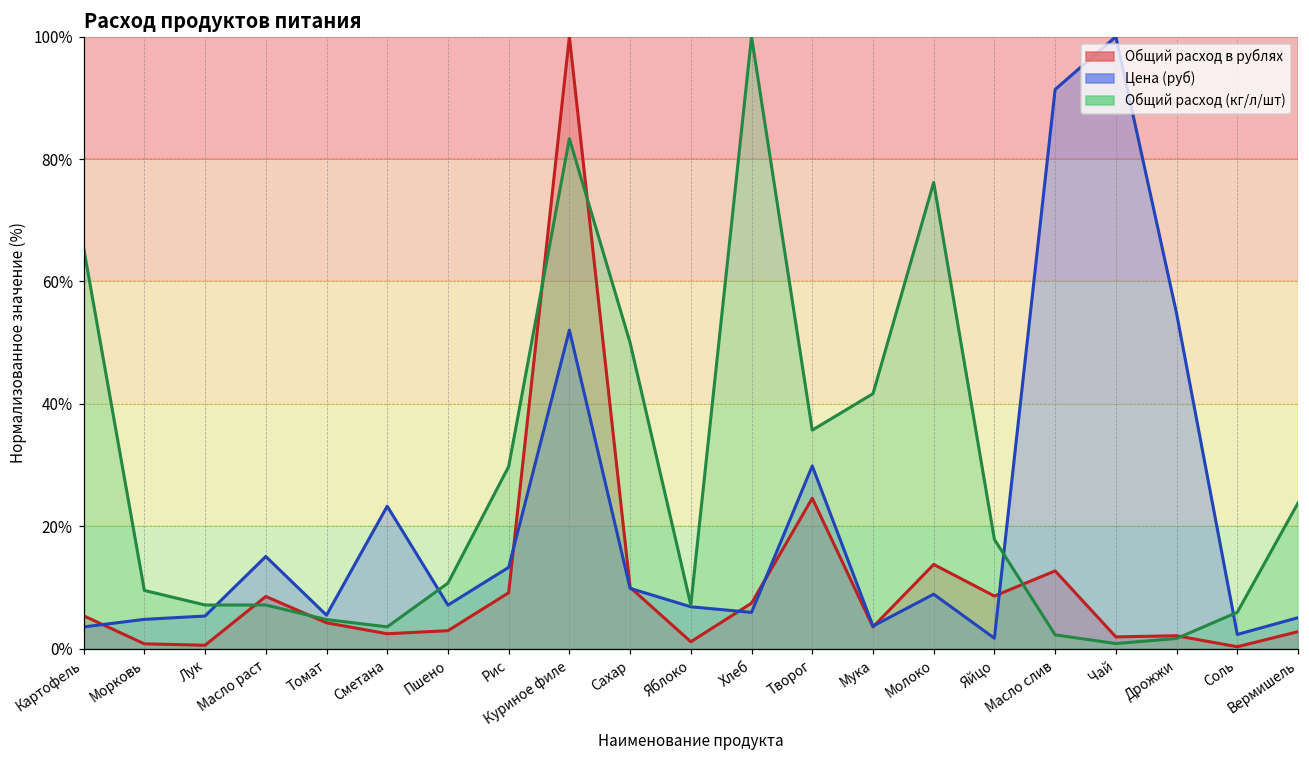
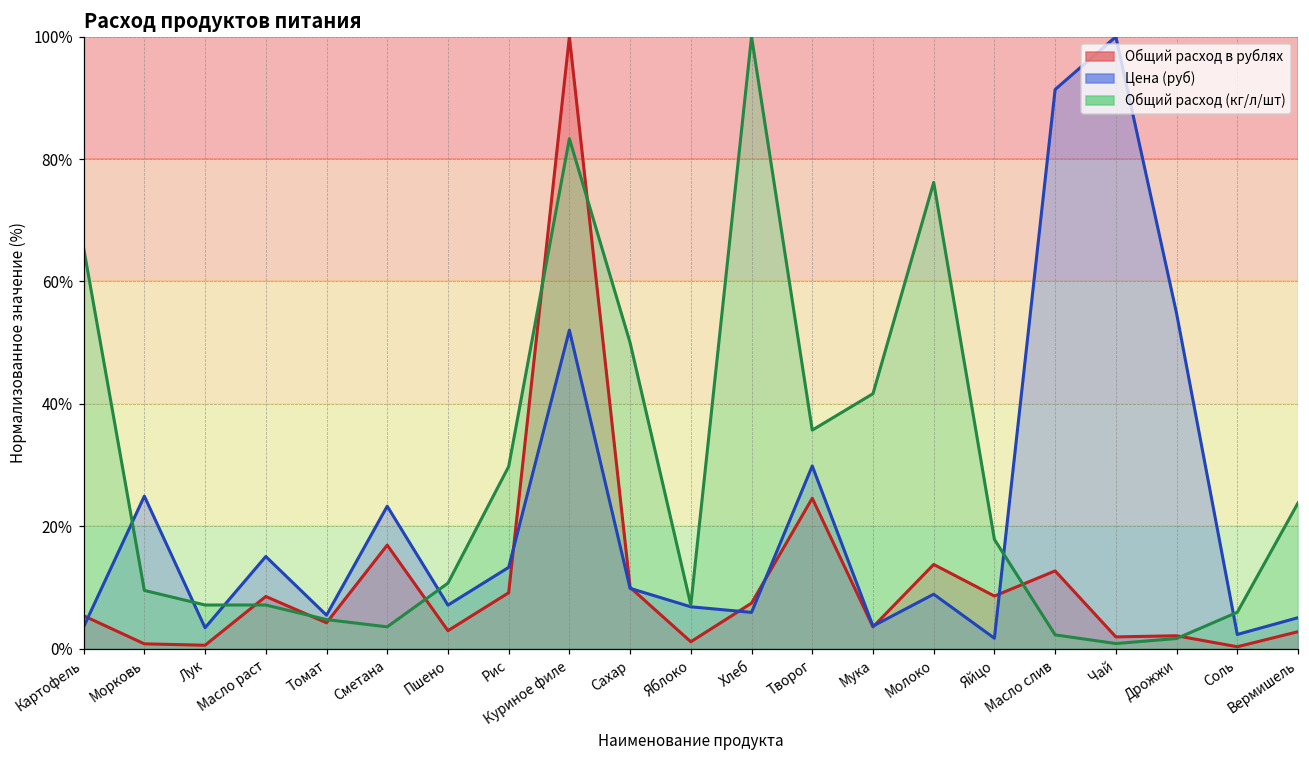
  {
    "Общий расход в рублях": {
      "Картофель": "5%",
      "Морковь": "1%",
      "Лук": "1%",
      "Масло раст": "9%",
      "Томат": "4%",
-     "Сметана": "2%",
+     "Сметана": "17%",
      "Пшено": "3%",
      "Рис": "9%",
      "Куриное филе": "100%",
      "Яблоко": "1%",
      "Хлеб": "7%",
      "Творог": "25%",
      "Молоко": "14%",
      "Яйцо": "9%",
      "Масло слив": "13%",
      "Чай": "2%",
      "Соль": "0%",
      "Вермишель": "3%"
    },
    "Цена (руб)": {
      "Картофель": "4%",
-     "Морковь": "5%",
-     "Лук": "5%",
+     "Морковь": "25%",
+     "Лук": "3%",
      "Масло раст": "15%",
      "Томат": "5%",
      "Сметана": "23%",
      "Пшено": "7%",
      "Рис": "13%",
      "Куриное филе": "52%",
      "Хлеб": "6%",
      "Творог": "30%",
      "Молоко": "9%",
      "Яйцо": "2%",
      "Масло слив": "91%",
      "Чай": "100%",
      "Дрожжи": "55%",
      "Соль": "2%",
      "Вермишель": "5%"
    },
    "Общий расход (кг/л/шт)": {
      "Картофель": "65%",
      "Морковь": "10%",
      "Лук": "7%",
      "Масло раст": "7%",
      "Томат": "5%",
      "Сметана": "4%",
      "Пшено": "11%",
      "Рис": "30%",
      "Куриное филе": "83%",
      "Сахар": "50%",
      "Хлеб": "100%",
      "Творог": "36%",
      "Мука": "42%",
      "Молоко": "76%",
      "Яйцо": "18%",
      "Масло слив": "2%",
      "Чай": "1%",
      "Соль": "6%",
      "Вермишель": "24%"
    }
  }
